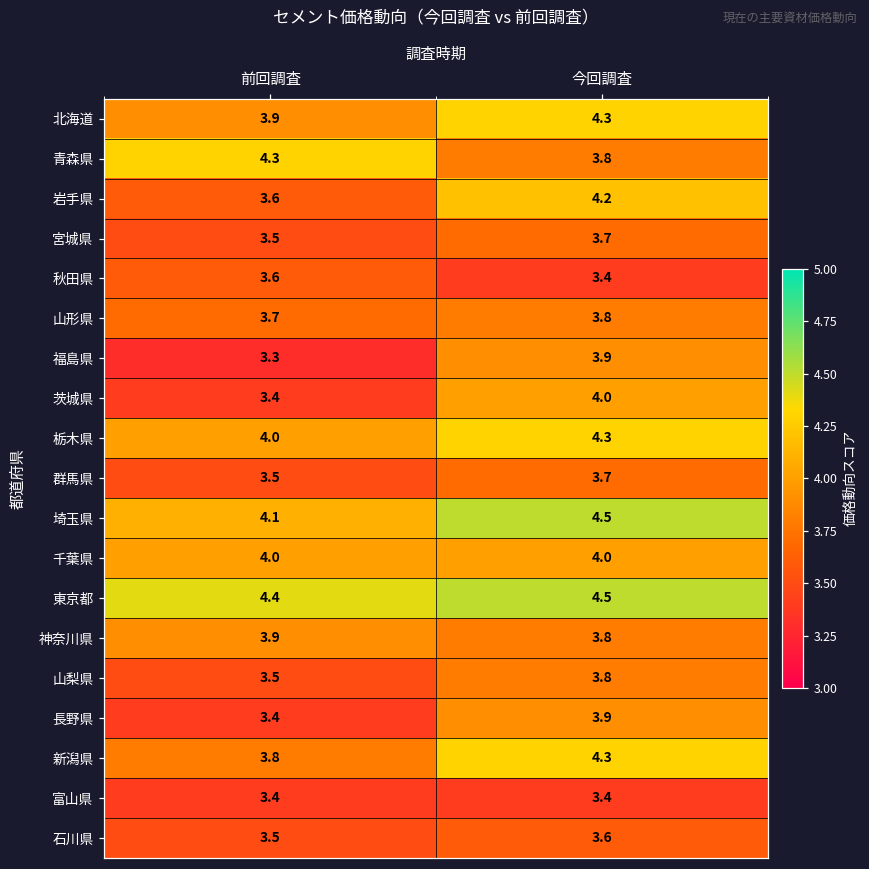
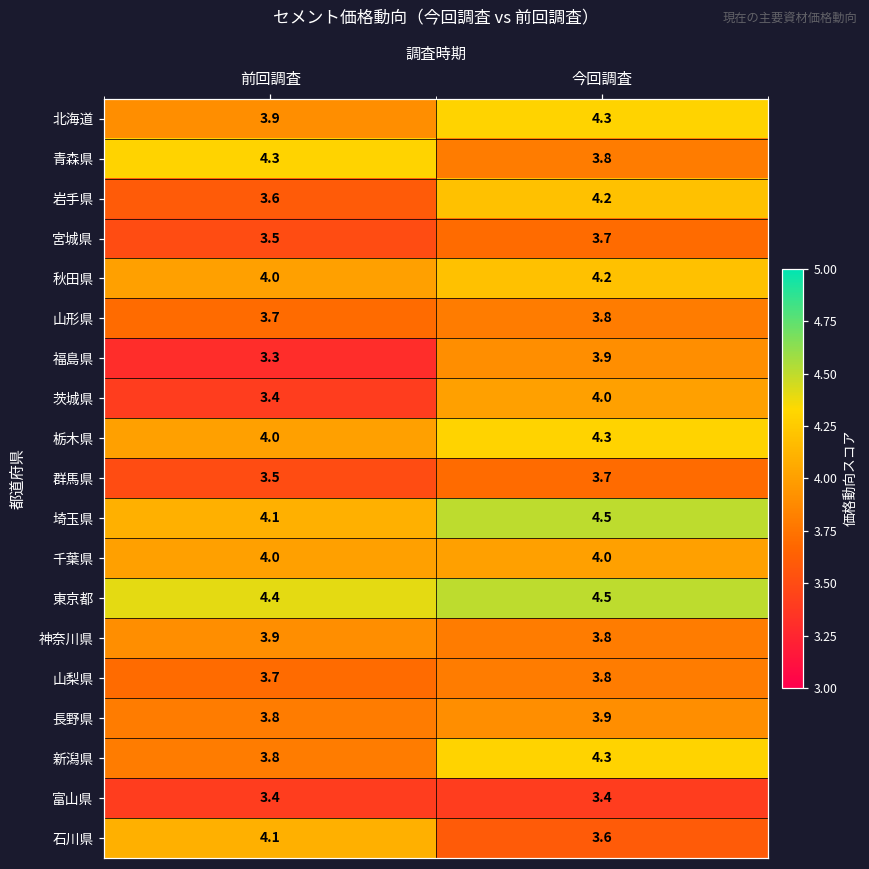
  {
    "北海道": {
      "前回調査": 3.9,
      "今回調査": 4.3
    },
    "青森県": {
      "前回調査": 4.3,
      "今回調査": 3.8
    },
    "岩手県": {
      "前回調査": 3.6,
      "今回調査": 4.2
    },
    "宮城県": {
      "前回調査": 3.5,
      "今回調査": 3.7
    },
    "秋田県": {
-     "前回調査": 3.6,
-     "今回調査": 3.4
+     "前回調査": 4.0,
+     "今回調査": 4.2
    },
    "山形県": {
      "前回調査": 3.7,
      "今回調査": 3.8
    },
    "福島県": {
      "前回調査": 3.3,
      "今回調査": 3.9
    },
    "茨城県": {
      "前回調査": 3.4,
      "今回調査": 4.0
    },
    "栃木県": {
      "前回調査": 4.0,
      "今回調査": 4.3
    },
    "群馬県": {
      "前回調査": 3.5,
      "今回調査": 3.7
    },
    "埼玉県": {
      "前回調査": 4.1,
      "今回調査": 4.5
    },
    "千葉県": {
      "前回調査": 4.0,
      "今回調査": 4.0
    },
    "東京都": {
      "前回調査": 4.4,
      "今回調査": 4.5
    },
    "神奈川県": {
      "前回調査": 3.9,
      "今回調査": 3.8
    },
    "山梨県": {
-     "前回調査": 3.5,
+     "前回調査": 3.7,
      "今回調査": 3.8
    },
    "長野県": {
-     "前回調査": 3.4,
+     "前回調査": 3.8,
      "今回調査": 3.9
    },
    "新潟県": {
      "前回調査": 3.8,
      "今回調査": 4.3
    },
    "富山県": {
      "前回調査": 3.4,
      "今回調査": 3.4
    },
    "石川県": {
-     "前回調査": 3.5,
+     "前回調査": 4.1,
      "今回調査": 3.6
    }
  }
